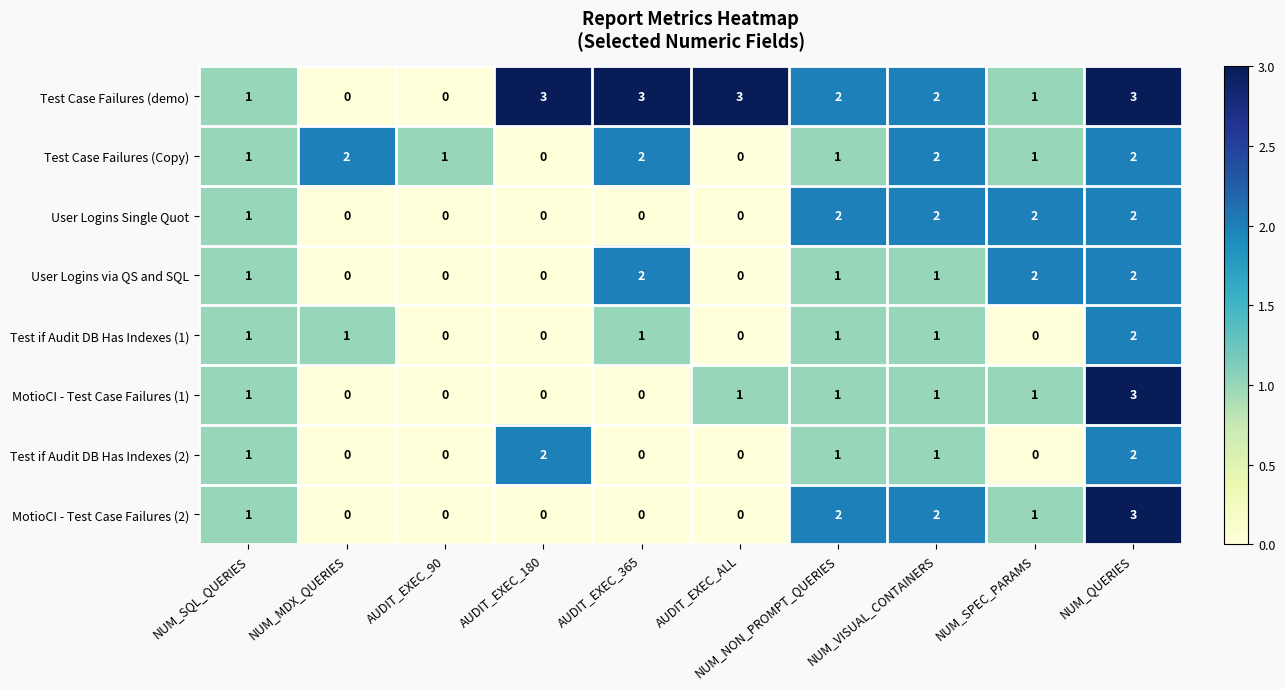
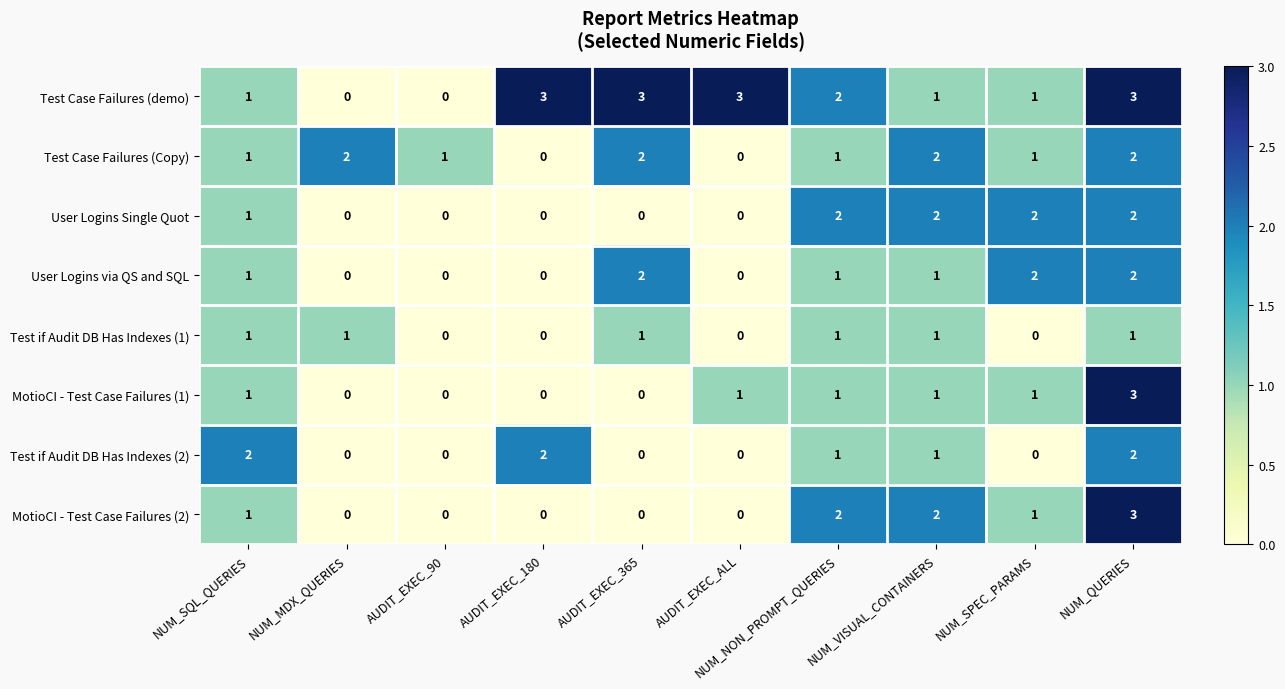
  {
    "Test Case Failures (demo)": {
      "NUM_SQL_QUERIES": 1,
      "NUM_MDX_QUERIES": 0,
      "AUDIT_EXEC_90": 0,
      "AUDIT_EXEC_180": 3,
      "AUDIT_EXEC_365": 3,
      "AUDIT_EXEC_ALL": 3,
      "NUM_NON_PROMPT_QUERIES": 2,
-     "NUM_VISUAL_CONTAINERS": 2,
+     "NUM_VISUAL_CONTAINERS": 1,
      "NUM_SPEC_PARAMS": 1,
      "NUM_QUERIES": 3
    },
    "Test Case Failures (Copy)": {
      "NUM_SQL_QUERIES": 1,
      "NUM_MDX_QUERIES": 2,
      "AUDIT_EXEC_90": 1,
      "AUDIT_EXEC_180": 0,
      "AUDIT_EXEC_365": 2,
      "AUDIT_EXEC_ALL": 0,
      "NUM_NON_PROMPT_QUERIES": 1,
      "NUM_VISUAL_CONTAINERS": 2,
      "NUM_SPEC_PARAMS": 1,
      "NUM_QUERIES": 2
    },
    "User Logins Single Quot": {
      "NUM_SQL_QUERIES": 1,
      "NUM_MDX_QUERIES": 0,
      "AUDIT_EXEC_90": 0,
      "AUDIT_EXEC_180": 0,
      "AUDIT_EXEC_365": 0,
      "AUDIT_EXEC_ALL": 0,
      "NUM_NON_PROMPT_QUERIES": 2,
      "NUM_VISUAL_CONTAINERS": 2,
      "NUM_SPEC_PARAMS": 2,
      "NUM_QUERIES": 2
    },
    "User Logins via QS and SQL": {
      "NUM_SQL_QUERIES": 1,
      "NUM_MDX_QUERIES": 0,
      "AUDIT_EXEC_90": 0,
      "AUDIT_EXEC_180": 0,
      "AUDIT_EXEC_365": 2,
      "AUDIT_EXEC_ALL": 0,
      "NUM_NON_PROMPT_QUERIES": 1,
      "NUM_VISUAL_CONTAINERS": 1,
      "NUM_SPEC_PARAMS": 2,
      "NUM_QUERIES": 2
    },
    "Test if Audit DB Has Indexes (1)": {
      "NUM_SQL_QUERIES": 1,
      "NUM_MDX_QUERIES": 1,
      "AUDIT_EXEC_90": 0,
      "AUDIT_EXEC_180": 0,
      "AUDIT_EXEC_365": 1,
      "AUDIT_EXEC_ALL": 0,
      "NUM_NON_PROMPT_QUERIES": 1,
      "NUM_VISUAL_CONTAINERS": 1,
      "NUM_SPEC_PARAMS": 0,
-     "NUM_QUERIES": 2
+     "NUM_QUERIES": 1
    },
    "MotioCI - Test Case Failures (1)": {
      "NUM_SQL_QUERIES": 1,
      "NUM_MDX_QUERIES": 0,
      "AUDIT_EXEC_90": 0,
      "AUDIT_EXEC_180": 0,
      "AUDIT_EXEC_365": 0,
      "AUDIT_EXEC_ALL": 1,
      "NUM_NON_PROMPT_QUERIES": 1,
      "NUM_VISUAL_CONTAINERS": 1,
      "NUM_SPEC_PARAMS": 1,
      "NUM_QUERIES": 3
    },
    "Test if Audit DB Has Indexes (2)": {
-     "NUM_SQL_QUERIES": 1,
+     "NUM_SQL_QUERIES": 2,
      "NUM_MDX_QUERIES": 0,
      "AUDIT_EXEC_90": 0,
      "AUDIT_EXEC_180": 2,
      "AUDIT_EXEC_365": 0,
      "AUDIT_EXEC_ALL": 0,
      "NUM_NON_PROMPT_QUERIES": 1,
      "NUM_VISUAL_CONTAINERS": 1,
      "NUM_SPEC_PARAMS": 0,
      "NUM_QUERIES": 2
    },
    "MotioCI - Test Case Failures (2)": {
      "NUM_SQL_QUERIES": 1,
      "NUM_MDX_QUERIES": 0,
      "AUDIT_EXEC_90": 0,
      "AUDIT_EXEC_180": 0,
      "AUDIT_EXEC_365": 0,
      "AUDIT_EXEC_ALL": 0,
      "NUM_NON_PROMPT_QUERIES": 2,
      "NUM_VISUAL_CONTAINERS": 2,
      "NUM_SPEC_PARAMS": 1,
      "NUM_QUERIES": 3
    }
  }
